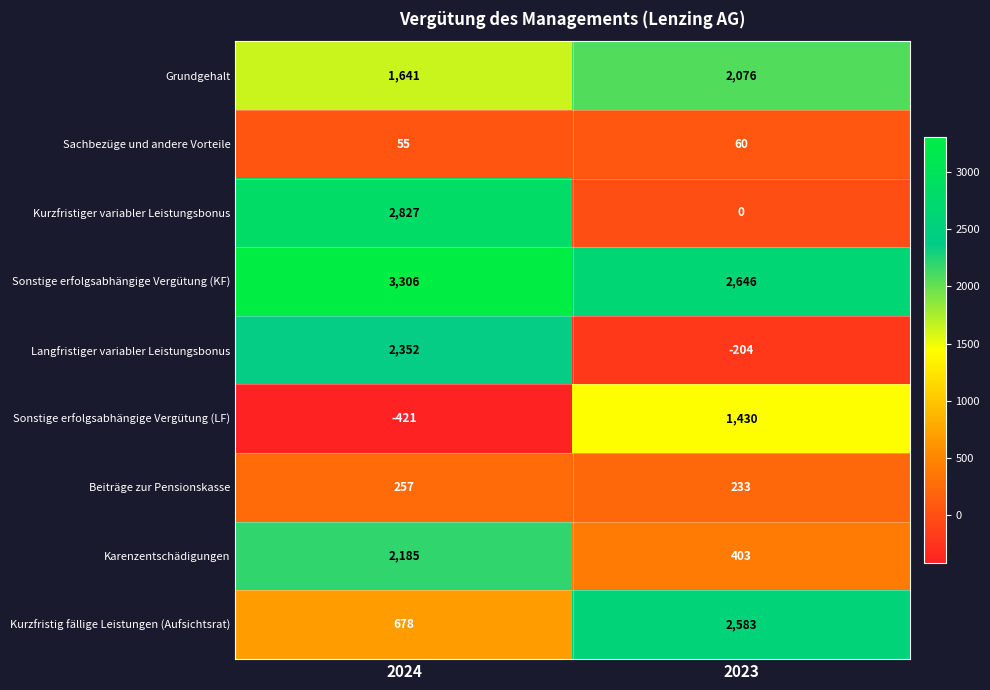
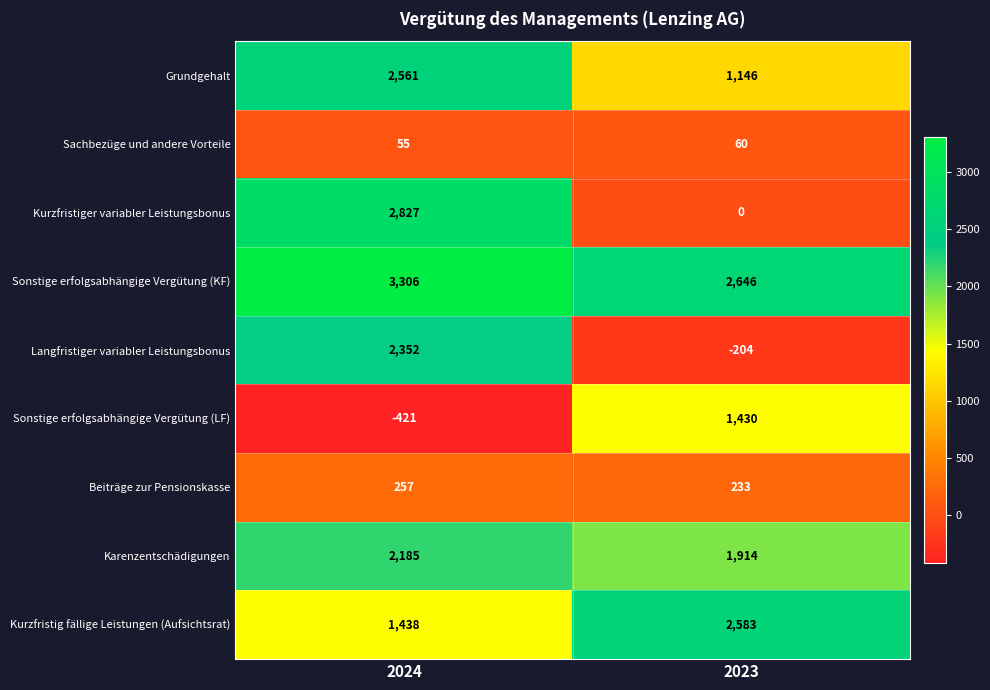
  {
    "Grundgehalt": {
-     "2024": "1,641",
-     "2023": "2,076"
+     "2024": "2,561",
+     "2023": "1,146"
    },
    "Sachbezüge und andere Vorteile": {
      "2024": "55",
      "2023": "60"
    },
    "Kurzfristiger variabler Leistungsbonus": {
      "2024": "2,827",
      "2023": "0"
    },
    "Sonstige erfolgsabhängige Vergütung (KF)": {
      "2024": "3,306",
      "2023": "2,646"
    },
    "Langfristiger variabler Leistungsbonus": {
      "2024": "2,352",
      "2023": "-204"
    },
    "Sonstige erfolgsabhängige Vergütung (LF)": {
      "2024": "-421",
      "2023": "1,430"
    },
    "Beiträge zur Pensionskasse": {
      "2024": "257",
      "2023": "233"
    },
    "Karenzentschädigungen": {
      "2024": "2,185",
-     "2023": "403"
+     "2023": "1,914"
    },
    "Kurzfristig fällige Leistungen (Aufsichtsrat)": {
-     "2024": "678",
+     "2024": "1,438",
      "2023": "2,583"
    }
  }
